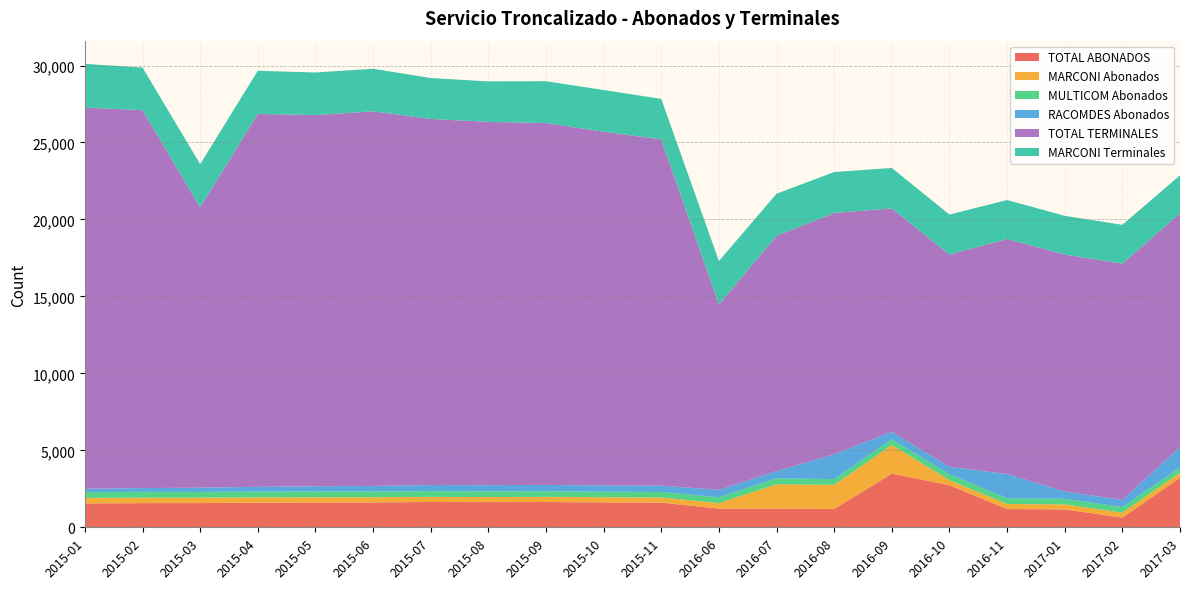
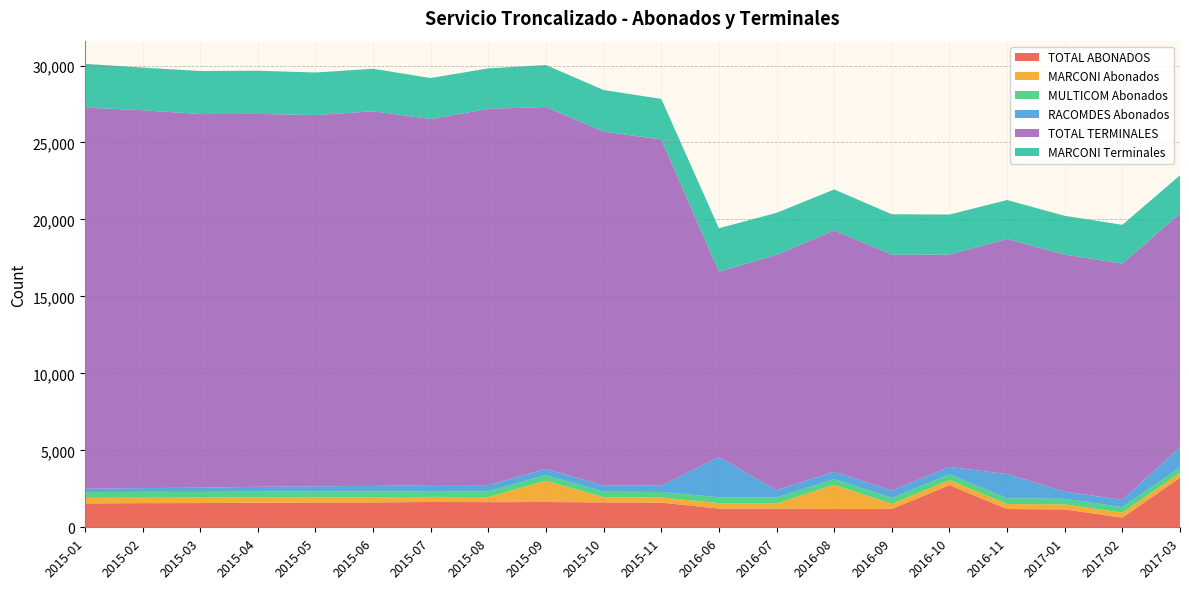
  {
    "TOTAL ABONADOS": {
      "2015-01": "1,600",
      "2015-02": "1,600",
      "2015-03": "1,600",
      "2015-04": "1,600",
      "2015-05": "1,600",
      "2015-06": "1,600",
      "2015-07": "1,600",
      "2015-08": "1,600",
      "2015-09": "1,600",
      "2015-10": "1,600",
      "2015-11": "1,600",
      "2016-06": "1,200",
      "2016-07": "1,200",
      "2016-08": "1,200",
-     "2016-09": "3,500",
+     "2016-09": "1,200",
      "2016-10": "2,700",
      "2016-11": "1,200",
      "2017-01": "1,200",
      "2017-02": "600",
      "2017-03": "3,200"
    },
    "MARCONI Abonados": {
      "2015-01": "400",
      "2015-02": "400",
      "2015-03": "400",
      "2015-04": "400",
      "2015-05": "300",
      "2015-06": "300",
      "2015-07": "300",
      "2015-08": "300",
-     "2015-09": "300",
+     "2015-09": "1,400",
      "2015-10": "300",
      "2015-11": "300",
      "2016-06": "400",
-     "2016-07": "1,600",
+     "2016-07": "300",
      "2016-08": "1,600",
-     "2016-09": "1,900",
+     "2016-09": "300",
      "2016-10": "300",
      "2016-11": "300",
      "2017-01": "300",
      "2017-02": "300",
      "2017-03": "300"
    },
    "RACOMDES Abonados": {
      "2015-01": "200",
      "2015-02": "200",
      "2015-03": "300",
      "2015-04": "300",
      "2015-05": "300",
      "2015-06": "400",
      "2015-07": "400",
      "2015-08": "400",
      "2015-09": "400",
      "2015-10": "400",
      "2015-11": "400",
-     "2016-06": "500",
+     "2016-06": "2,600",
      "2016-07": "500",
-     "2016-08": "1,600",
+     "2016-08": "500",
      "2016-09": "500",
      "2016-10": "500",
      "2016-11": "1,600",
      "2017-01": "500",
      "2017-02": "500",
      "2017-03": "1,300"
    },
    "TOTAL TERMINALES": {
      "2015-01": "24,800",
      "2015-02": "24,500",
-     "2015-03": "18,200",
+     "2015-03": "24,300",
      "2015-04": "24,200",
      "2015-05": "24,100",
      "2015-06": "24,300",
      "2015-07": "23,800",
-     "2015-08": "23,600",
+     "2015-08": "24,400",
      "2015-09": "23,500",
      "2015-10": "23,000",
      "2015-11": "22,500",
      "2016-06": "12,000",
      "2016-07": "15,300",
      "2016-08": "15,700",
-     "2016-09": "14,500",
+     "2016-09": "15,300",
      "2016-10": "13,800",
      "2016-11": "15,300",
      "2017-01": "15,400",
      "2017-02": "15,400",
      "2017-03": "15,200"
    }
  }
